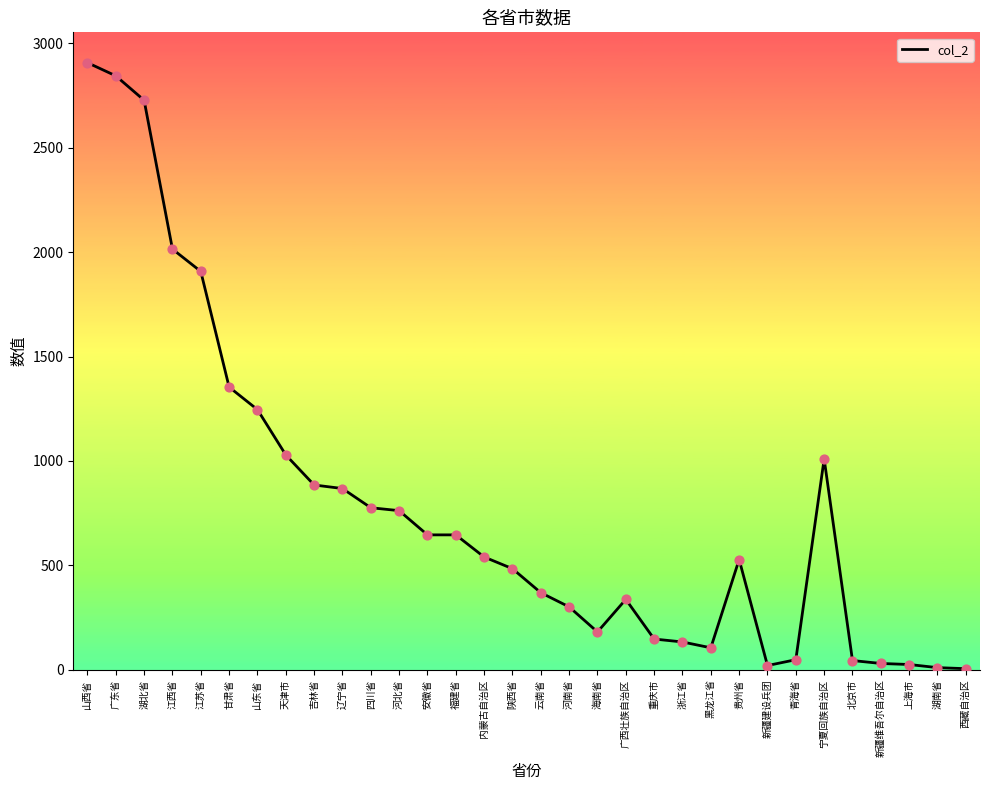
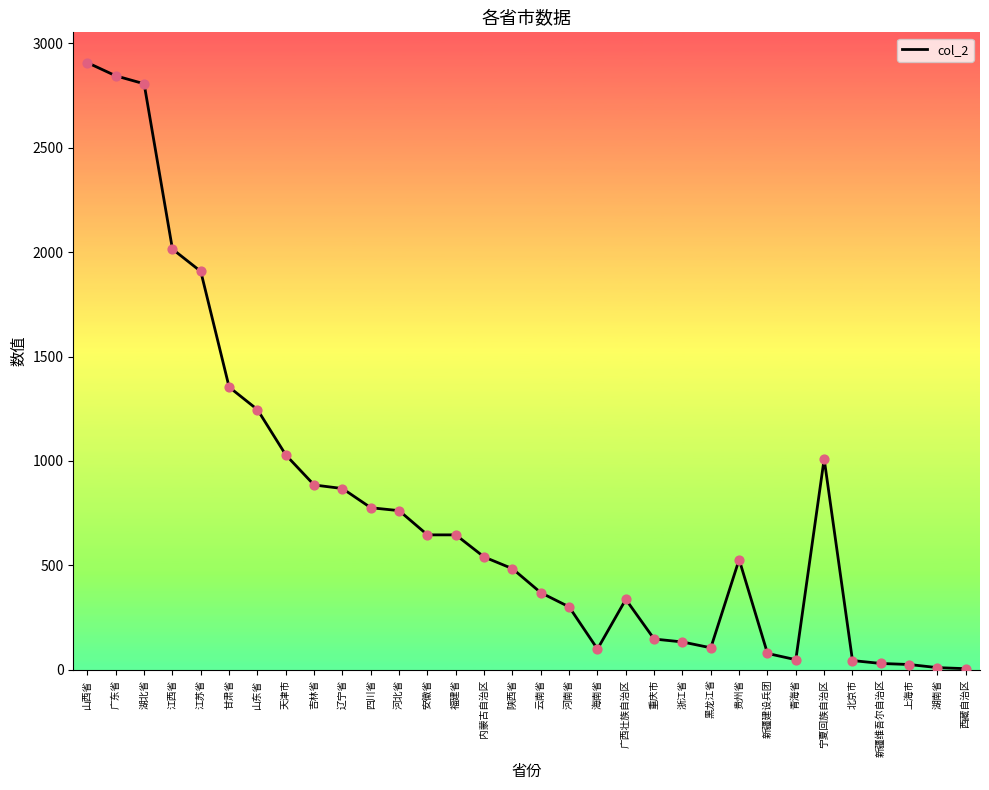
  {
    "山西省": 2910,
    "广东省": 2850,
-   "湖北省": 2730,
+   "湖北省": 2810,
    "江西省": 2020,
    "江苏省": 1910,
    "甘肃省": 1350,
    "山东省": 1250,
    "天津市": 1030,
    "吉林省": 890,
    "辽宁省": 870,
    "四川省": 780,
    "河北省": 760,
    "安徽省": 650,
    "福建省": 650,
    "内蒙古自治区": 540,
    "陕西省": 480,
    "云南省": 370,
    "河南省": 300,
-   "海南省": 180,
+   "海南省": 100,
    "广西壮族自治区": 340,
    "重庆市": 150,
    "浙江省": 130,
    "黑龙江省": 110,
    "贵州省": 530,
-   "新疆建设兵团": 20,
+   "新疆建设兵团": 80,
    "青海省": 50,
    "宁夏回族自治区": 1010,
    "北京市": 40,
    "新疆维吾尔自治区": 30,
    "上海市": 30,
    "湖南省": 10,
    "西藏自治区": 10
  }
